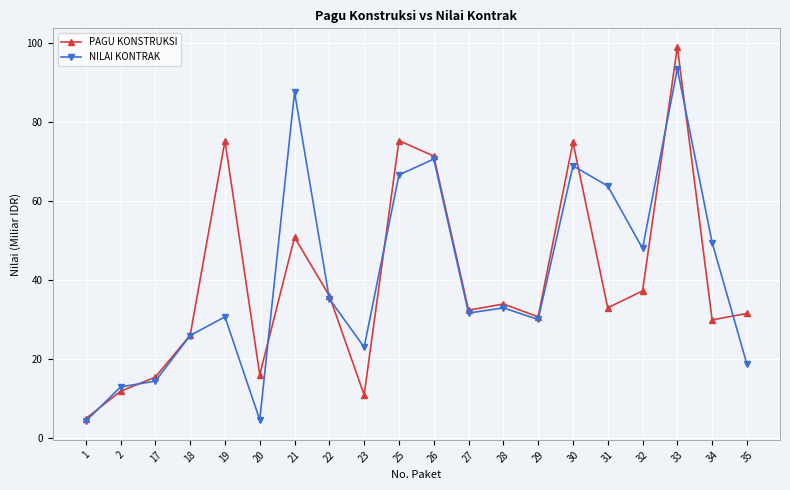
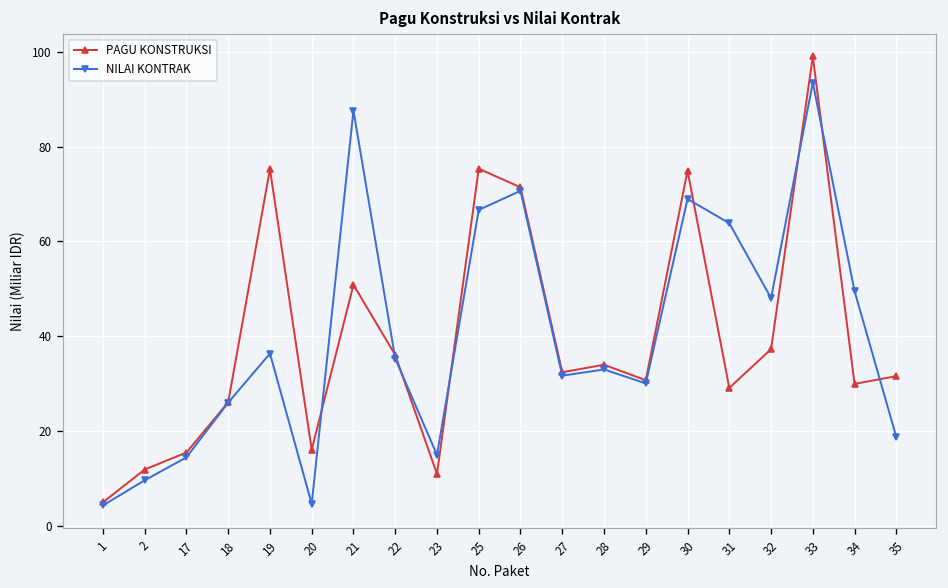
  {
    "PAGU KONSTRUKSI": {
      "2": 12,
      "17": 15,
      "19": 75,
      "20": 16,
      "21": 51,
      "22": 36,
      "23": 11,
      "25": 75,
      "26": 71,
      "27": 32,
      "28": 34,
      "29": 31,
      "30": 75,
-     "31": 33,
+     "31": 29,
      "32": 37,
      "33": 99,
      "34": 30,
      "35": 32
    },
    "NILAI KONTRAK": {
-     "2": 13,
+     "2": 10,
      "17": 14,
-     "19": 31,
+     "19": 36,
      "20": 5,
      "21": 88,
      "22": 35,
-     "23": 23,
+     "23": 15,
      "25": 67,
      "26": 71,
      "27": 32,
      "28": 33,
      "29": 30,
      "30": 69,
      "31": 64,
      "32": 48,
      "33": 94,
      "34": 50,
      "35": 19
    }
  }
